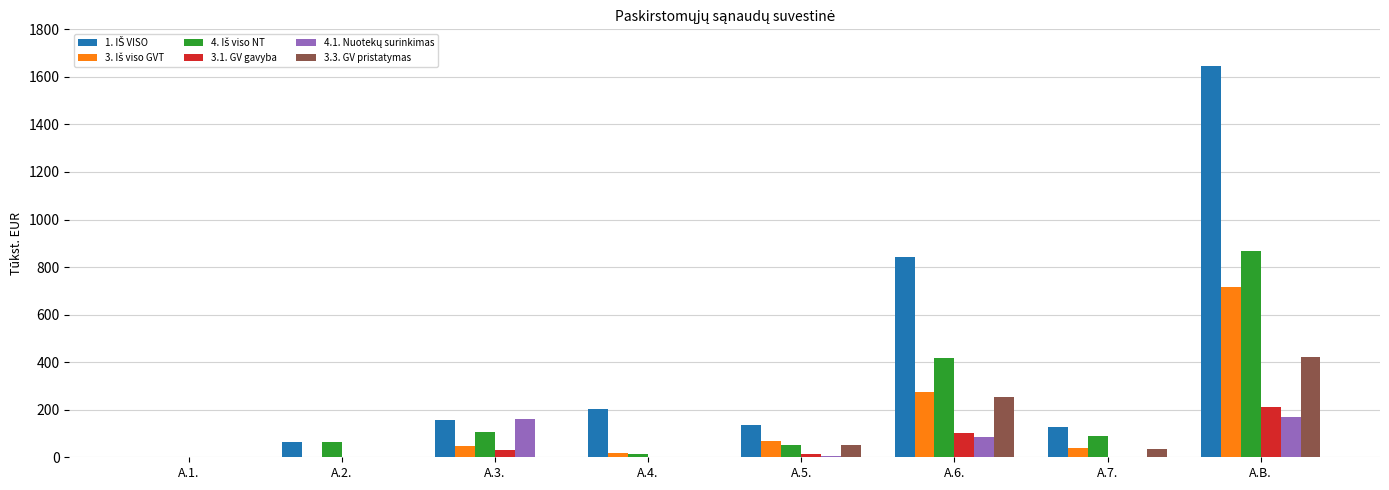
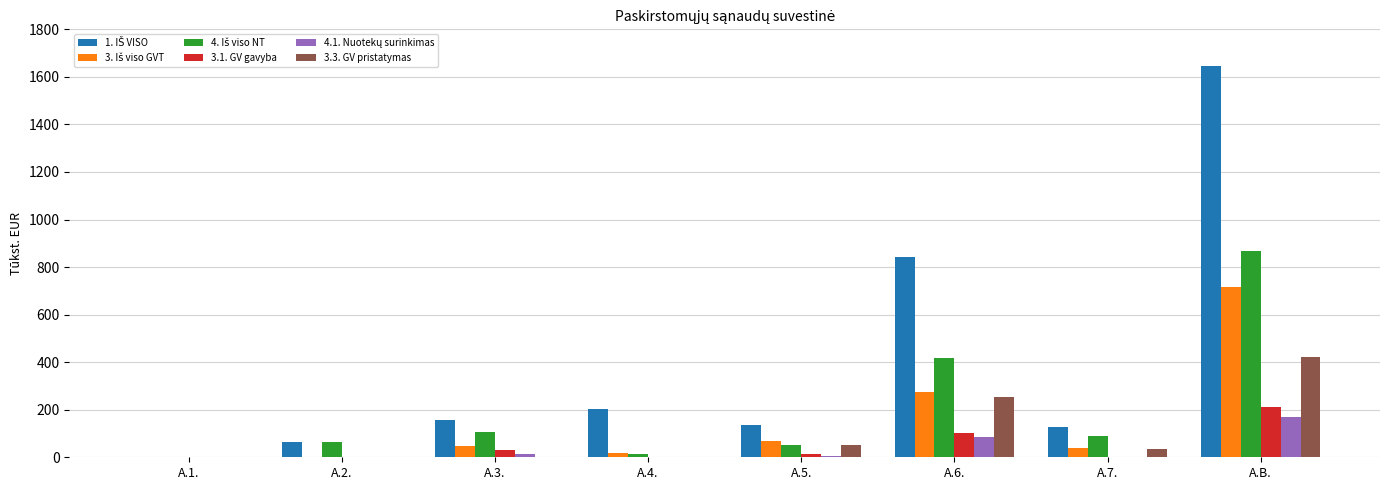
  {
    "1. IŠ VISO": {
      "A.1.": 0,
      "A.2.": 60,
      "A.3.": 160,
      "A.4.": 200,
      "A.5.": 130,
      "A.6.": 840,
      "A.7.": 130,
      "A.B.": 1640
    },
    "3. Iš viso GVT": {
      "A.1.": 0,
      "A.2.": 0,
      "A.3.": 50,
      "A.4.": 20,
      "A.5.": 70,
      "A.6.": 270,
      "A.7.": 40,
      "A.B.": 720
    },
    "4. Iš viso NT": {
      "A.1.": 0,
      "A.2.": 60,
      "A.3.": 110,
      "A.4.": 10,
      "A.5.": 50,
      "A.6.": 420,
      "A.7.": 90,
      "A.B.": 870
    },
    "3.1. GV gavyba": {
      "A.1.": 0,
      "A.2.": 0,
      "A.3.": 30,
      "A.4.": 0,
      "A.5.": 10,
      "A.6.": 100,
      "A.B.": 210
    },
    "4.1. Nuotekų surinkimas": {
      "A.1.": 0,
      "A.2.": 0,
-     "A.3.": 160,
+     "A.3.": 10,
      "A.4.": 0,
      "A.6.": 80,
      "A.B.": 170
    },
    "3.3. GV pristatymas": {
      "A.1.": 0,
      "A.2.": 0,
      "A.4.": 0,
      "A.5.": 50,
      "A.6.": 250,
      "A.7.": 30,
      "A.B.": 420
    }
  }
